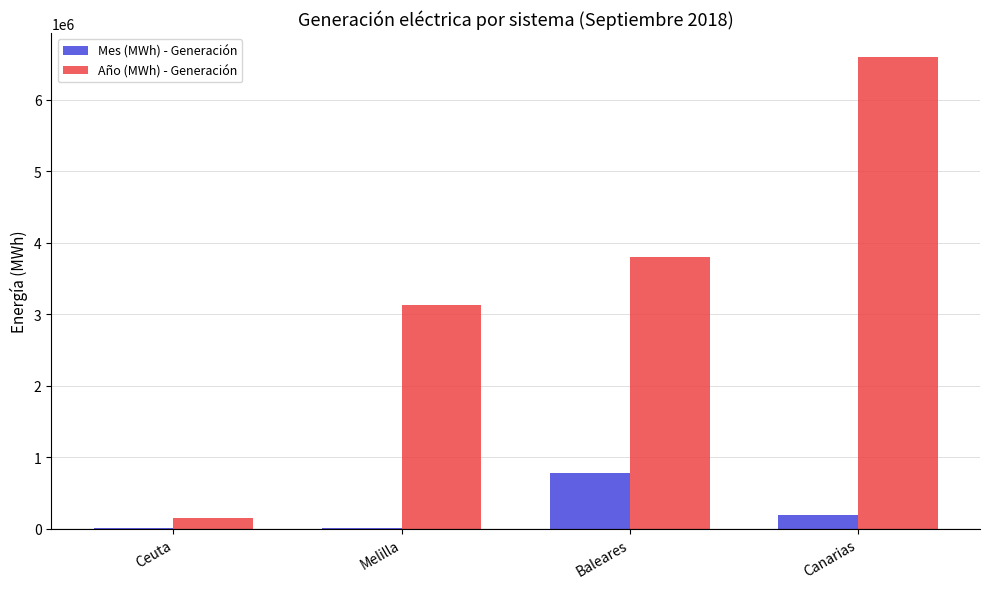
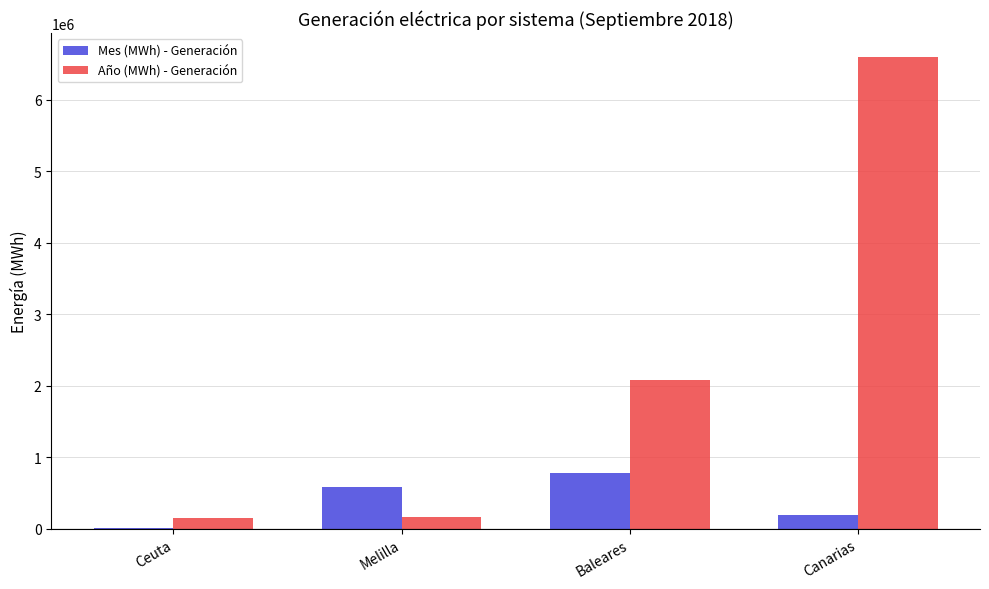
  {
    "Mes (MWh) - Generación": {
-     "Melilla": 0,
+     "Melilla": 600000,
      "Baleares": 800000,
      "Canarias": 200000
    },
    "Año (MWh) - Generación": {
      "Ceuta": 200000,
-     "Melilla": 3100000,
-     "Baleares": 3800000,
+     "Melilla": 200000,
+     "Baleares": 2100000,
      "Canarias": 6600000
    }
  }
